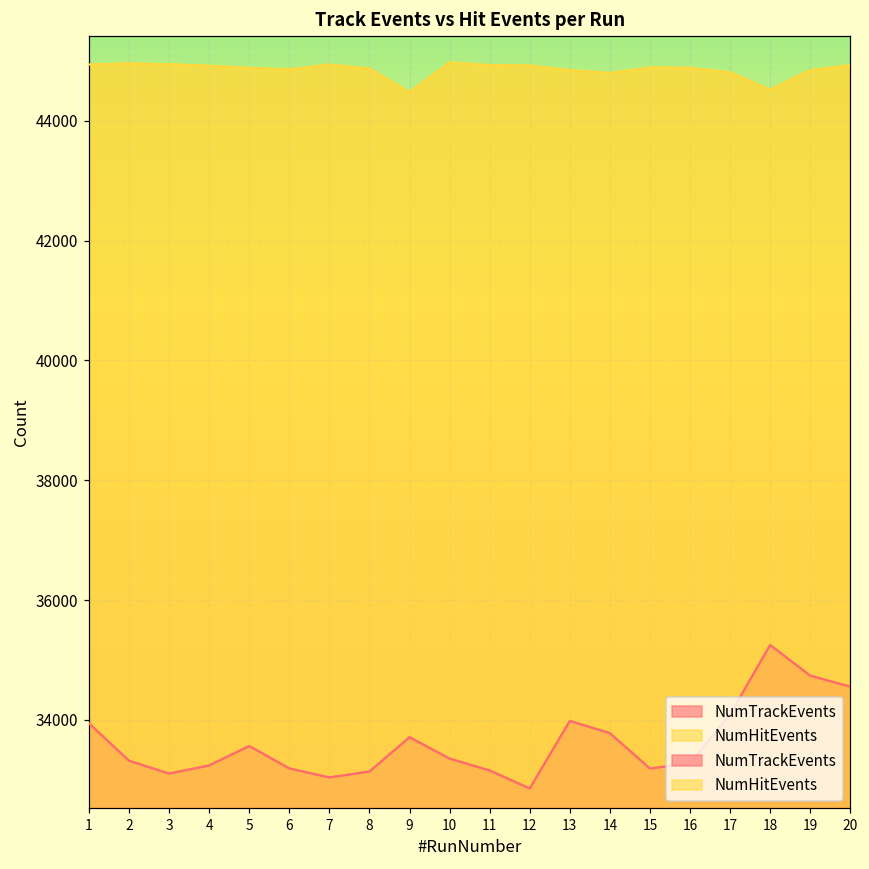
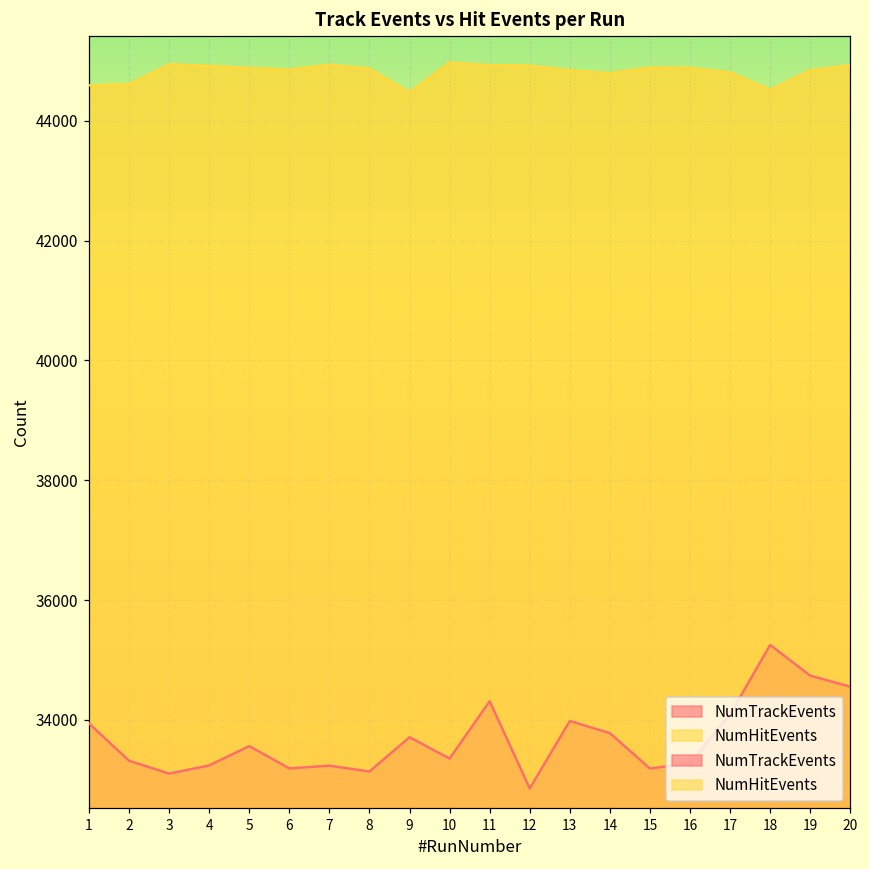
  {
    "NumTrackEvents": {
      "1": 33900,
      "2": 33300,
      "3": 33100,
      "4": 33200,
      "5": 33600,
      "6": 33200,
-     "7": 33000,
+     "7": 33200,
      "8": 33100,
      "9": 33700,
      "10": 33400,
-     "11": 33200,
+     "11": 34300,
      "12": 32900,
      "13": 34000,
      "14": 33800,
      "15": 33200,
      "18": 35300,
      "19": 34700,
      "20": 34600
    },
    "NumHitEvents": {
-     "1": 44900,
-     "2": 45000,
+     "1": 44600,
+     "2": 44600,
      "3": 44900,
      "4": 44900,
      "5": 44900,
      "6": 44900,
      "7": 44900,
      "8": 44900,
      "9": 44500,
      "10": 45000,
      "11": 44900,
      "12": 44900,
      "13": 44800,
      "14": 44800,
      "15": 44900,
      "16": 44900,
      "17": 44800,
      "18": 44500,
      "19": 44800,
      "20": 44900
    }
  }
